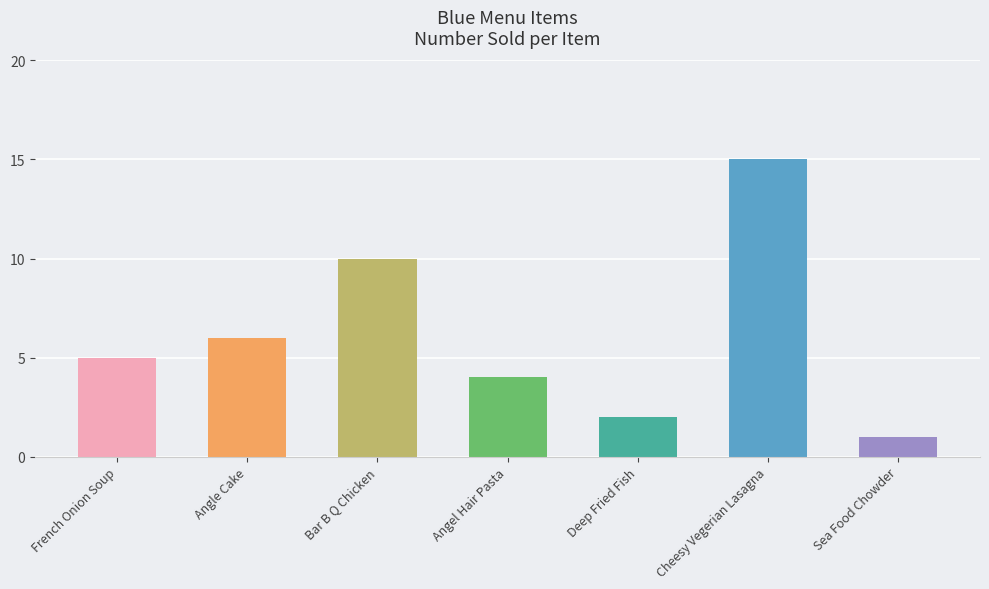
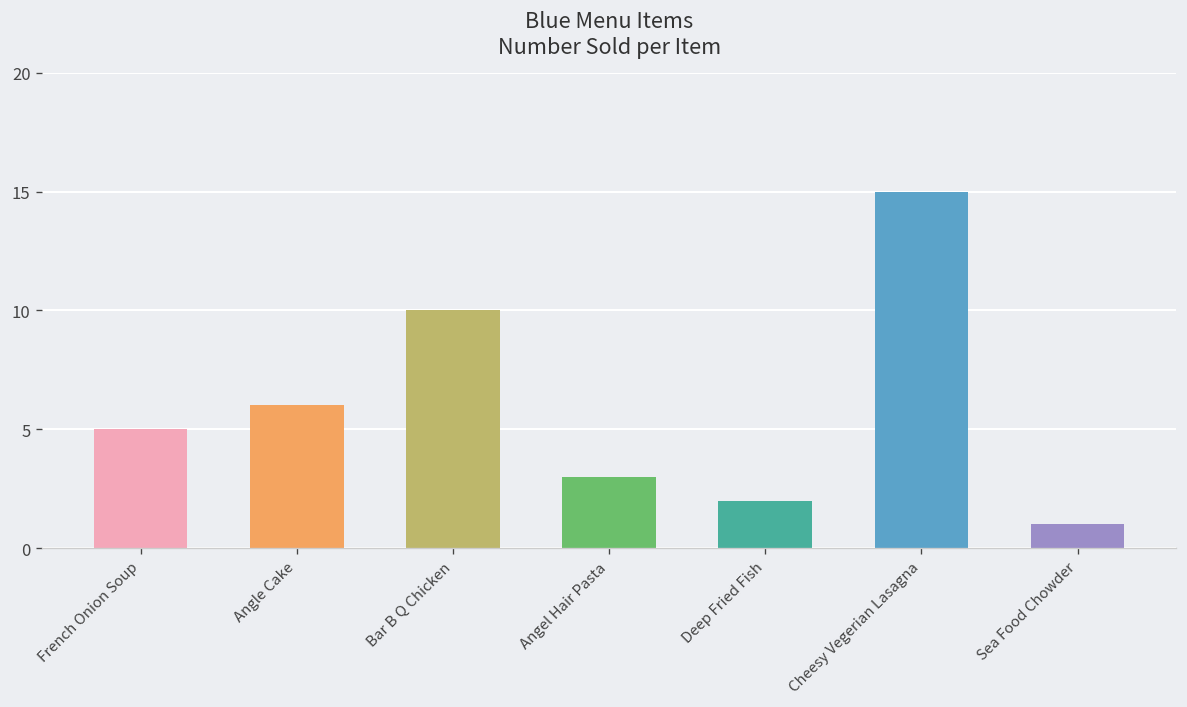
  {
    "French Onion Soup": 5,
    "Angle Cake": 6,
    "Bar B Q Chicken": 10,
-   "Angel Hair Pasta": 4,
+   "Angel Hair Pasta": 3,
    "Deep Fried Fish": 2,
    "Cheesy Vegerian Lasagna": 15,
    "Sea Food Chowder": 1
  }
